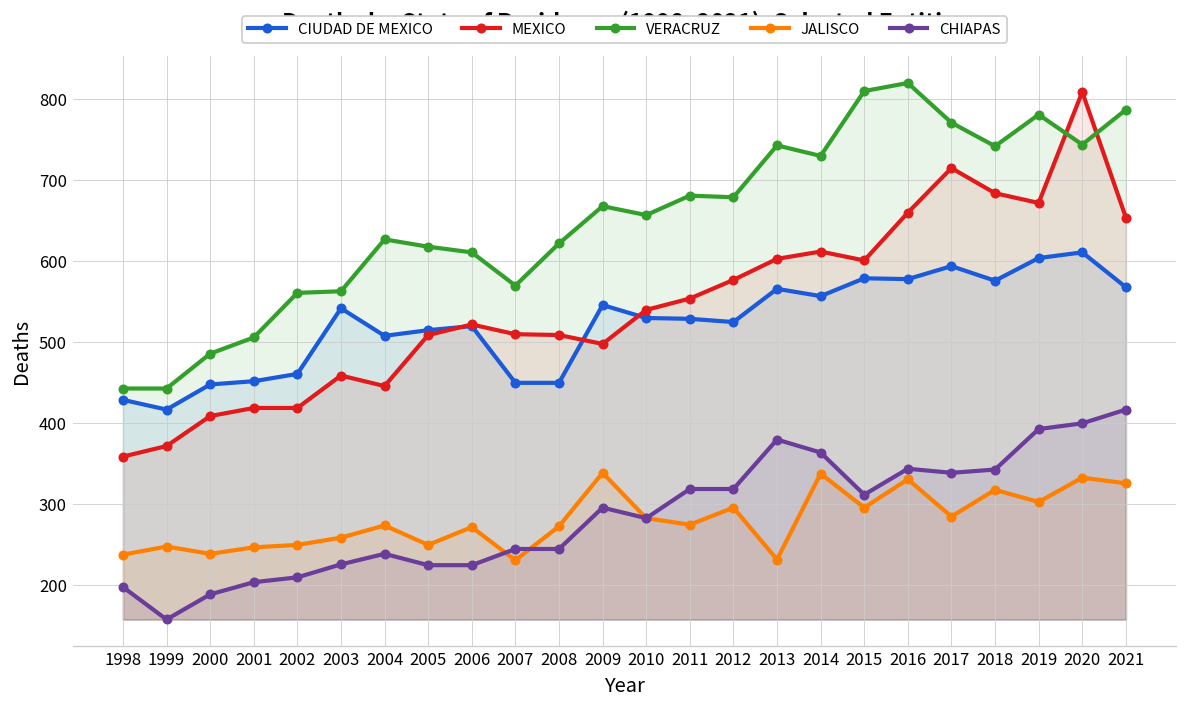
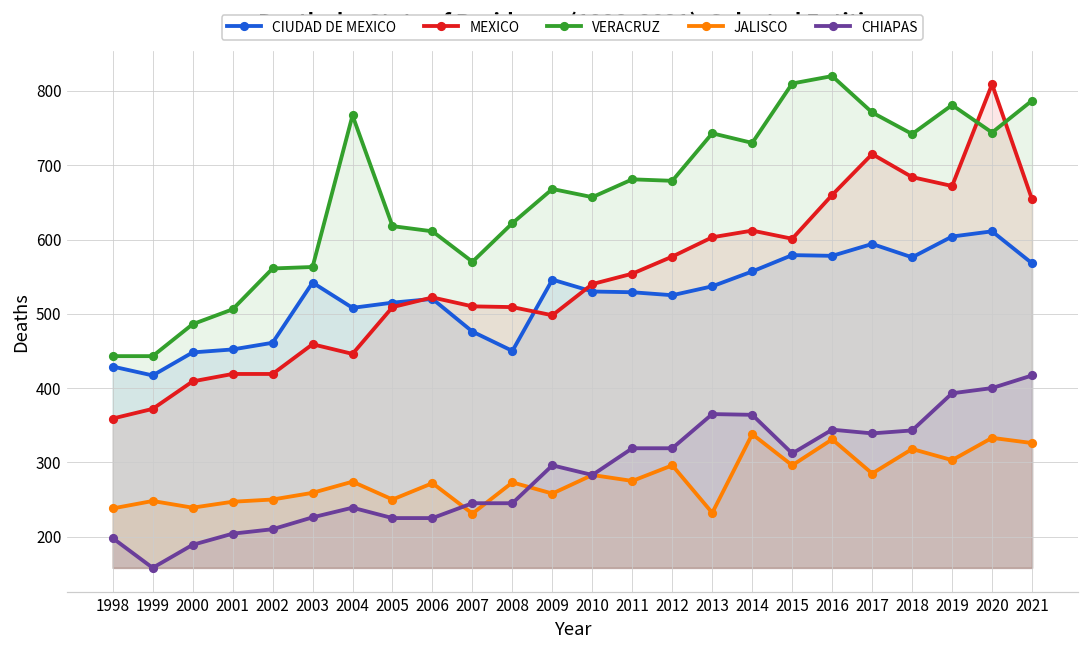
  {
    "CIUDAD DE MEXICO": {
      "1998": 430,
      "1999": 420,
      "2000": 450,
      "2001": 450,
      "2002": 460,
      "2003": 540,
      "2004": 510,
      "2005": 520,
-     "2007": 450,
+     "2007": 480,
      "2008": 450,
      "2009": 550,
      "2010": 530,
      "2011": 530,
      "2012": 530,
-     "2013": 570,
+     "2013": 540,
      "2014": 560,
      "2015": 580,
      "2016": 580,
      "2017": 590,
      "2018": 580,
      "2019": 600,
      "2020": 610,
      "2021": 570
    },
    "MEXICO": {
      "1998": 360,
      "1999": 370,
      "2000": 410,
      "2001": 420,
      "2002": 420,
      "2003": 460,
      "2004": 450,
      "2005": 510,
      "2007": 510,
      "2008": 510,
      "2009": 500,
      "2010": 540,
      "2011": 550,
      "2012": 580,
      "2013": 600,
      "2014": 610,
      "2015": 600,
      "2016": 660,
      "2017": 720,
      "2018": 680,
      "2019": 670,
      "2020": 810,
      "2021": 650
    },
    "VERACRUZ": {
      "1998": 440,
      "1999": 440,
      "2000": 490,
      "2001": 510,
      "2002": 560,
      "2003": 560,
-     "2004": 630,
+     "2004": 770,
      "2005": 620,
      "2006": 610,
      "2007": 570,
      "2008": 620,
      "2009": 670,
      "2010": 660,
      "2011": 680,
      "2012": 680,
      "2013": 740,
      "2014": 730,
      "2015": 810,
      "2016": 820,
      "2017": 770,
      "2018": 740,
      "2019": 780,
      "2020": 740,
      "2021": 790
    },
    "JALISCO": {
      "1998": 240,
      "1999": 250,
      "2000": 240,
      "2001": 250,
      "2002": 250,
      "2003": 260,
      "2004": 270,
      "2005": 250,
      "2006": 270,
      "2007": 230,
      "2008": 270,
-     "2009": 340,
+     "2009": 260,
      "2011": 280,
      "2012": 300,
      "2013": 230,
      "2014": 340,
      "2015": 300,
      "2016": 330,
      "2017": 290,
      "2018": 320,
      "2019": 300,
      "2020": 330,
      "2021": 330
    },
    "CHIAPAS": {
      "1998": 200,
      "1999": 160,
      "2000": 190,
      "2001": 200,
      "2002": 210,
      "2003": 230,
      "2004": 240,
      "2005": 230,
      "2006": 230,
      "2007": 250,
      "2008": 250,
      "2009": 300,
      "2011": 320,
      "2012": 320,
-     "2013": 380,
+     "2013": 370,
      "2014": 360,
      "2015": 310,
      "2016": 340,
      "2017": 340,
      "2018": 340,
      "2019": 390,
      "2020": 400,
      "2021": 420
    }
  }
